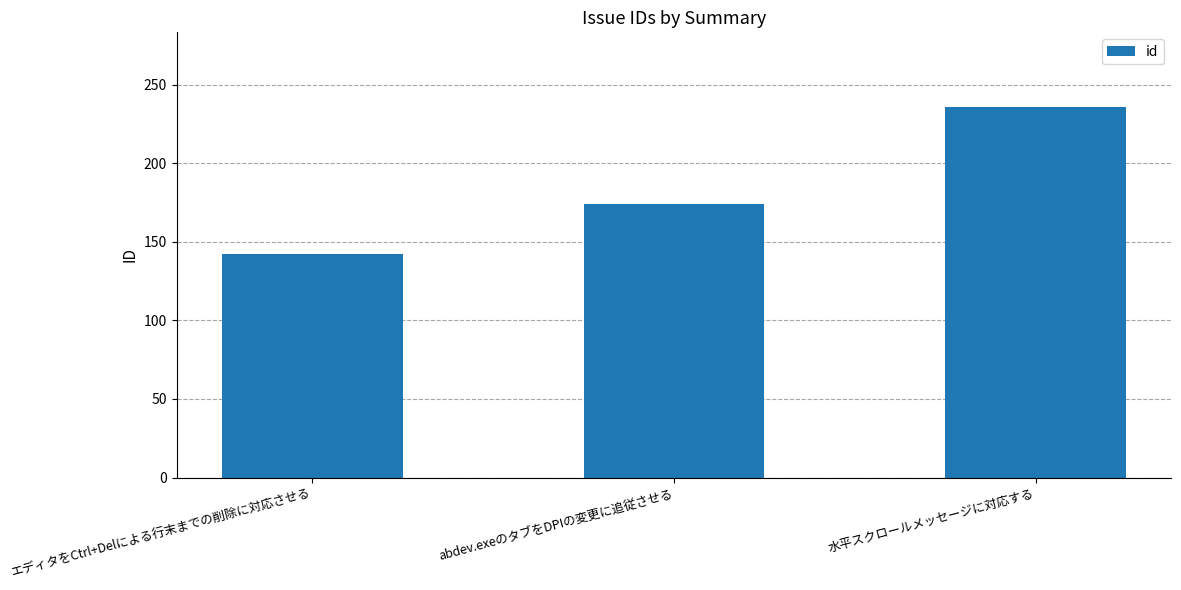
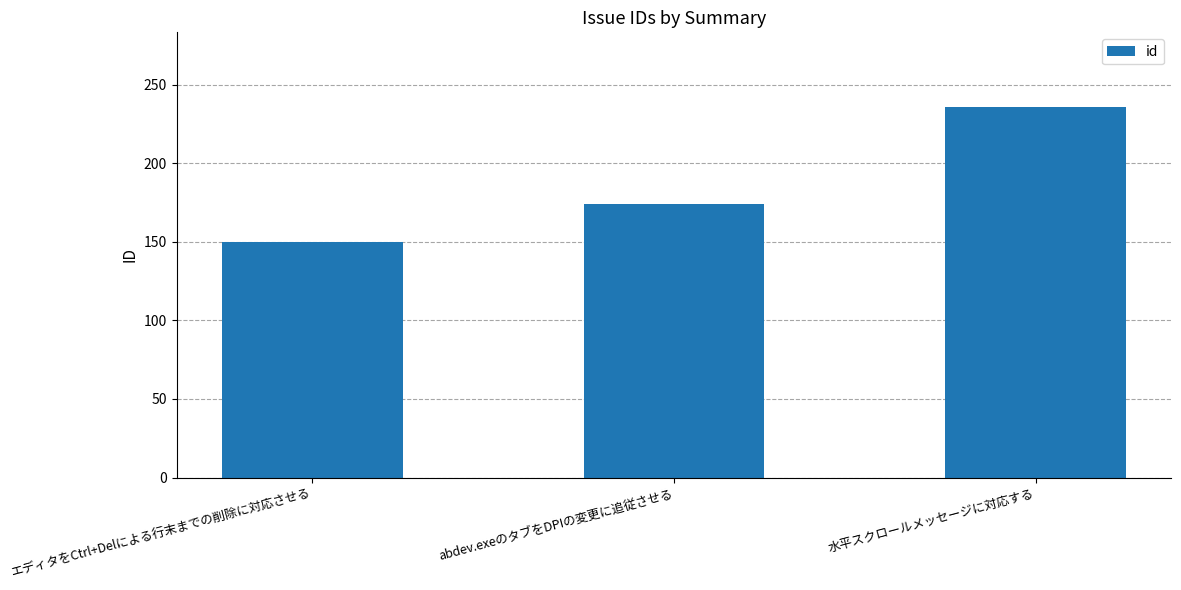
  {
-   "エディタをCtrl+Delによる行末までの削除に対応させる": 142,
+   "エディタをCtrl+Delによる行末までの削除に対応させる": 150,
    "abdev.exeのタブをDPIの変更に追従させる": 174,
    "水平スクロールメッセージに対応する": 236
  }
